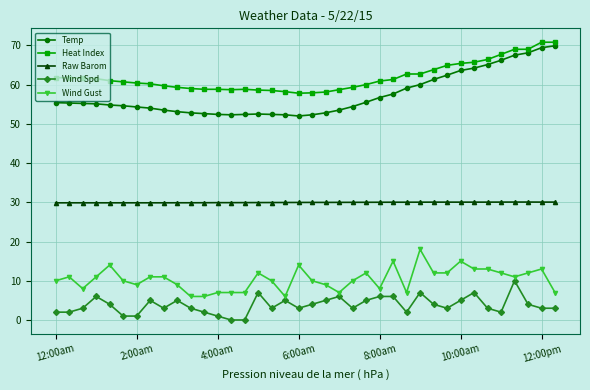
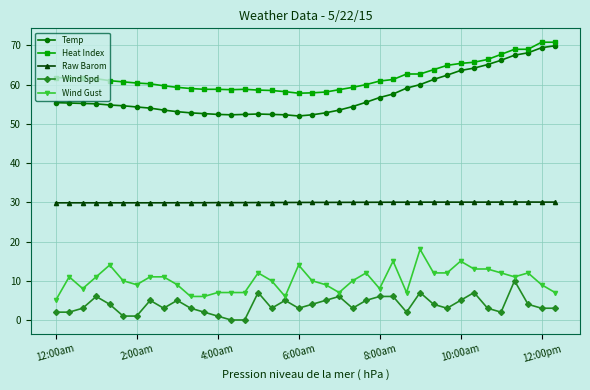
  {
    "Wind Gust": {
-     "12:00am": 10,
+     "12:00am": 5,
      "2:00am": 9,
      "4:00am": 7,
      "6:00am": 14,
      "8:00am": 8,
      "10:00am": 15,
-     "12:00pm": 13
+     "12:00pm": 9
    }
  }
